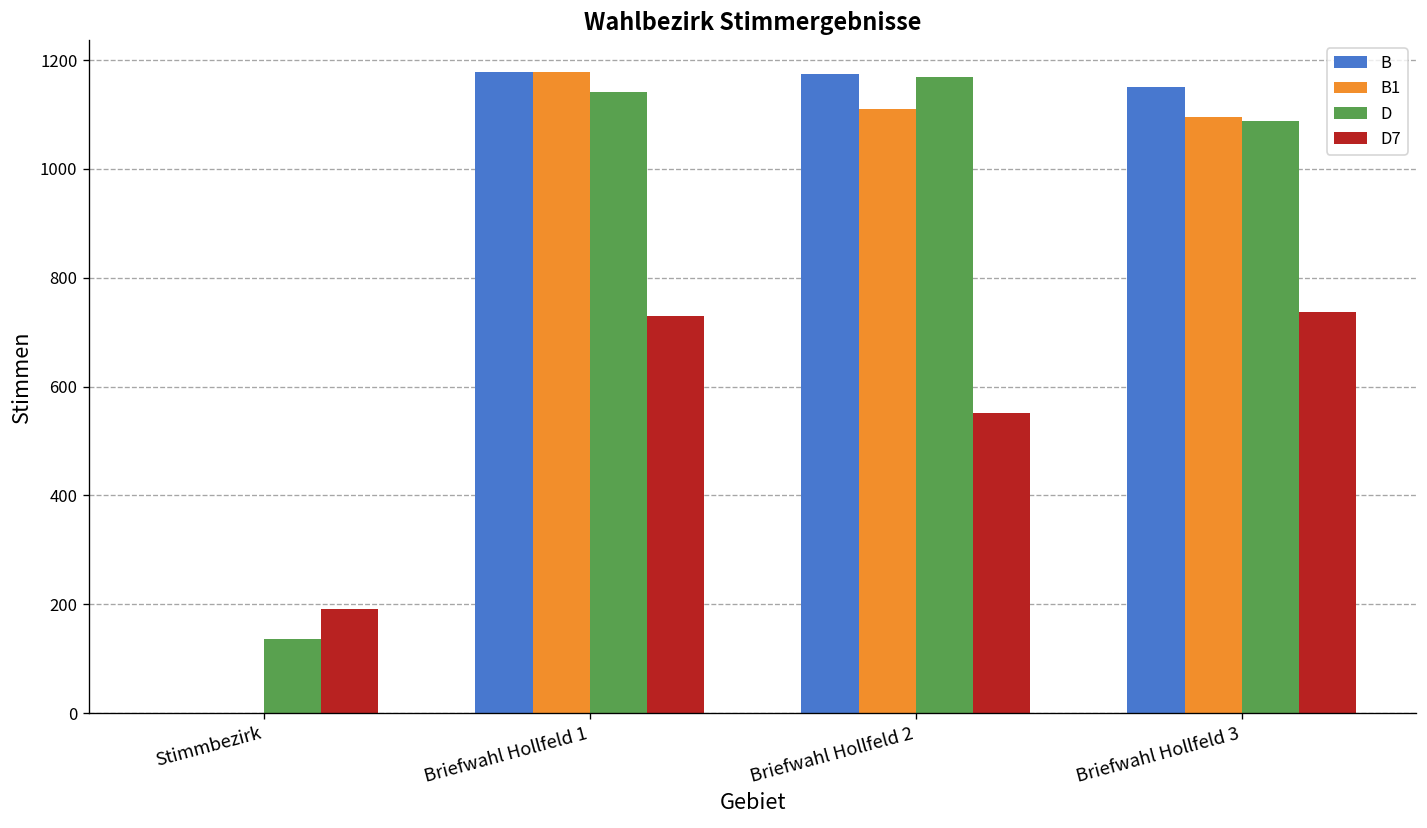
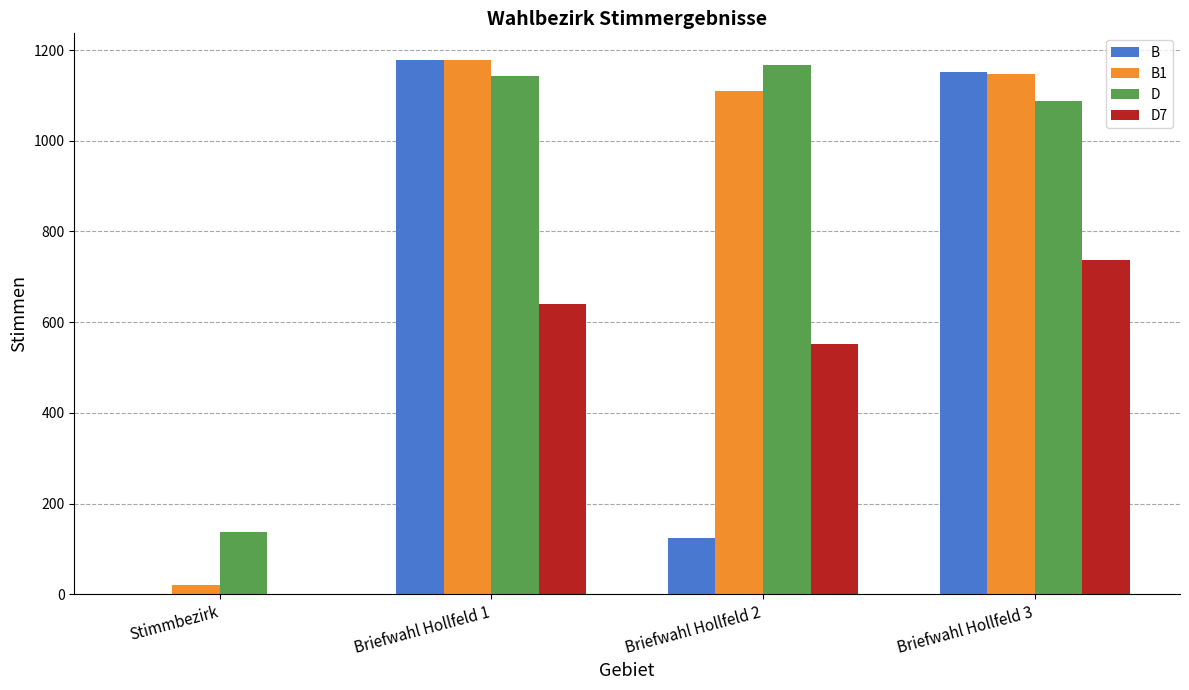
  {
    "B": {
      "Stimmbezirk": 0,
      "Briefwahl Hollfeld 1": 1180,
-     "Briefwahl Hollfeld 2": 1180,
+     "Briefwahl Hollfeld 2": 130,
      "Briefwahl Hollfeld 3": 1150
    },
    "B1": {
-     "Stimmbezirk": 0,
+     "Stimmbezirk": 20,
      "Briefwahl Hollfeld 1": 1180,
      "Briefwahl Hollfeld 2": 1110,
-     "Briefwahl Hollfeld 3": 1100
+     "Briefwahl Hollfeld 3": 1150
    },
    "D": {
      "Stimmbezirk": 140,
      "Briefwahl Hollfeld 1": 1140,
      "Briefwahl Hollfeld 2": 1170,
      "Briefwahl Hollfeld 3": 1090
    },
    "D7": {
-     "Stimmbezirk": 190,
-     "Briefwahl Hollfeld 1": 730,
+     "Stimmbezirk": 0,
+     "Briefwahl Hollfeld 1": 640,
      "Briefwahl Hollfeld 2": 550,
      "Briefwahl Hollfeld 3": 740
    }
  }
